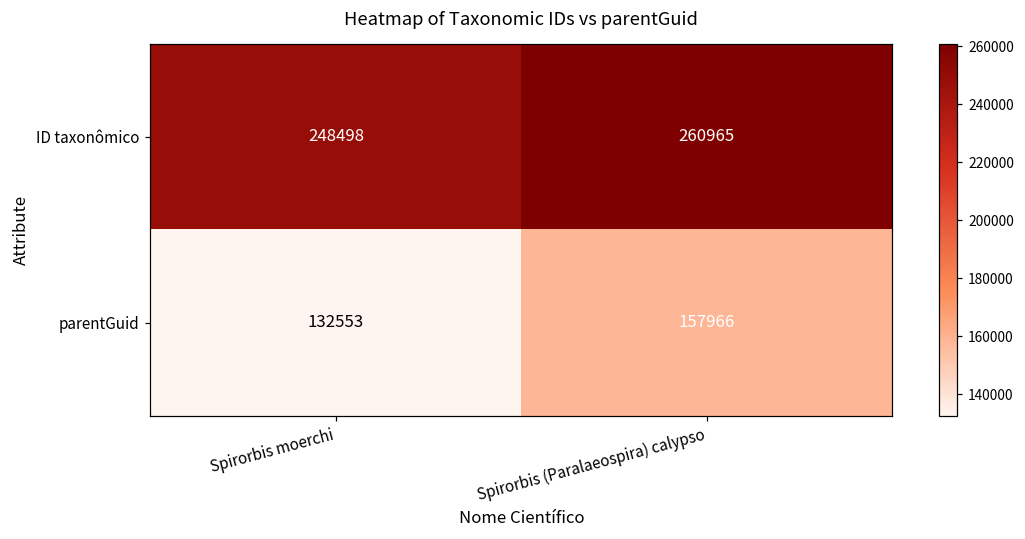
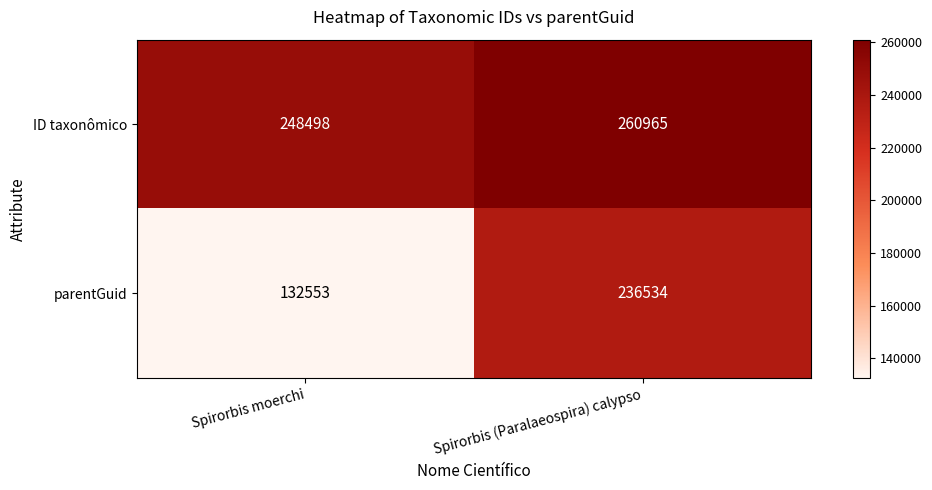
  {
    "ID taxonômico": {
      "Spirorbis moerchi": 248498,
      "Spirorbis (Paralaeospira) calypso": 260965
    },
    "parentGuid": {
      "Spirorbis moerchi": 132553,
-     "Spirorbis (Paralaeospira) calypso": 157966
+     "Spirorbis (Paralaeospira) calypso": 236534
    }
  }
